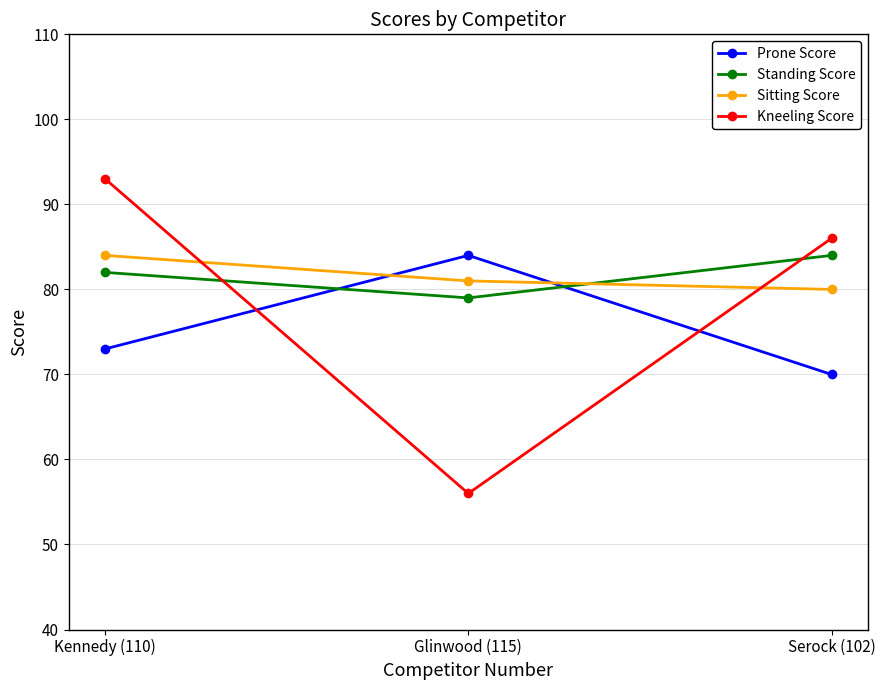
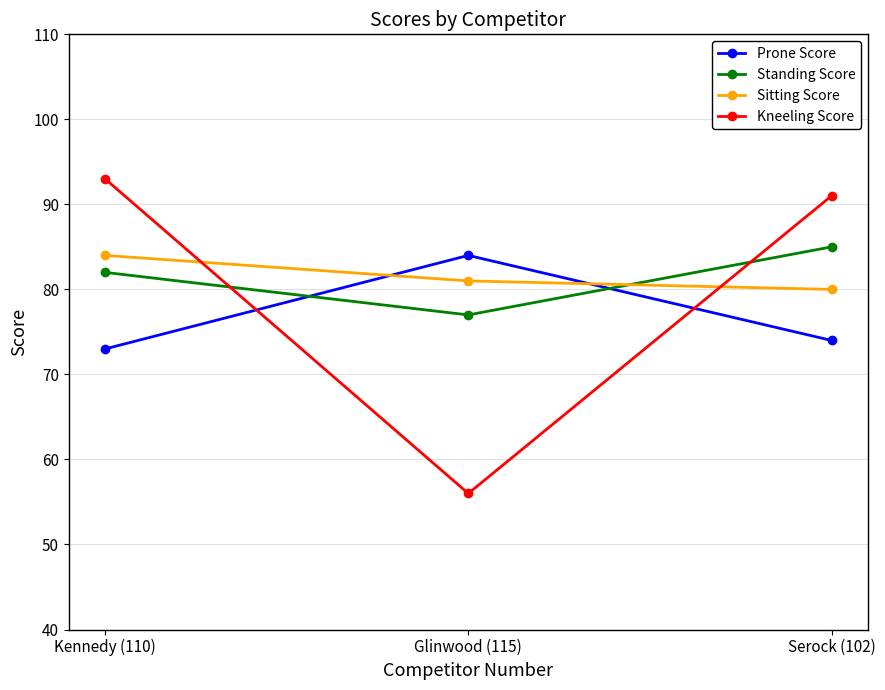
  {
    "Prone Score": {
      "Kennedy (110)": 73,
      "Glinwood (115)": 84,
-     "Serock (102)": 70
+     "Serock (102)": 74
    },
    "Standing Score": {
      "Kennedy (110)": 82,
-     "Glinwood (115)": 79,
-     "Serock (102)": 84
+     "Glinwood (115)": 77,
+     "Serock (102)": 85
    },
    "Sitting Score": {
      "Kennedy (110)": 84,
      "Glinwood (115)": 81,
      "Serock (102)": 80
    },
    "Kneeling Score": {
      "Kennedy (110)": 93,
      "Glinwood (115)": 56,
-     "Serock (102)": 86
+     "Serock (102)": 91
    }
  }
